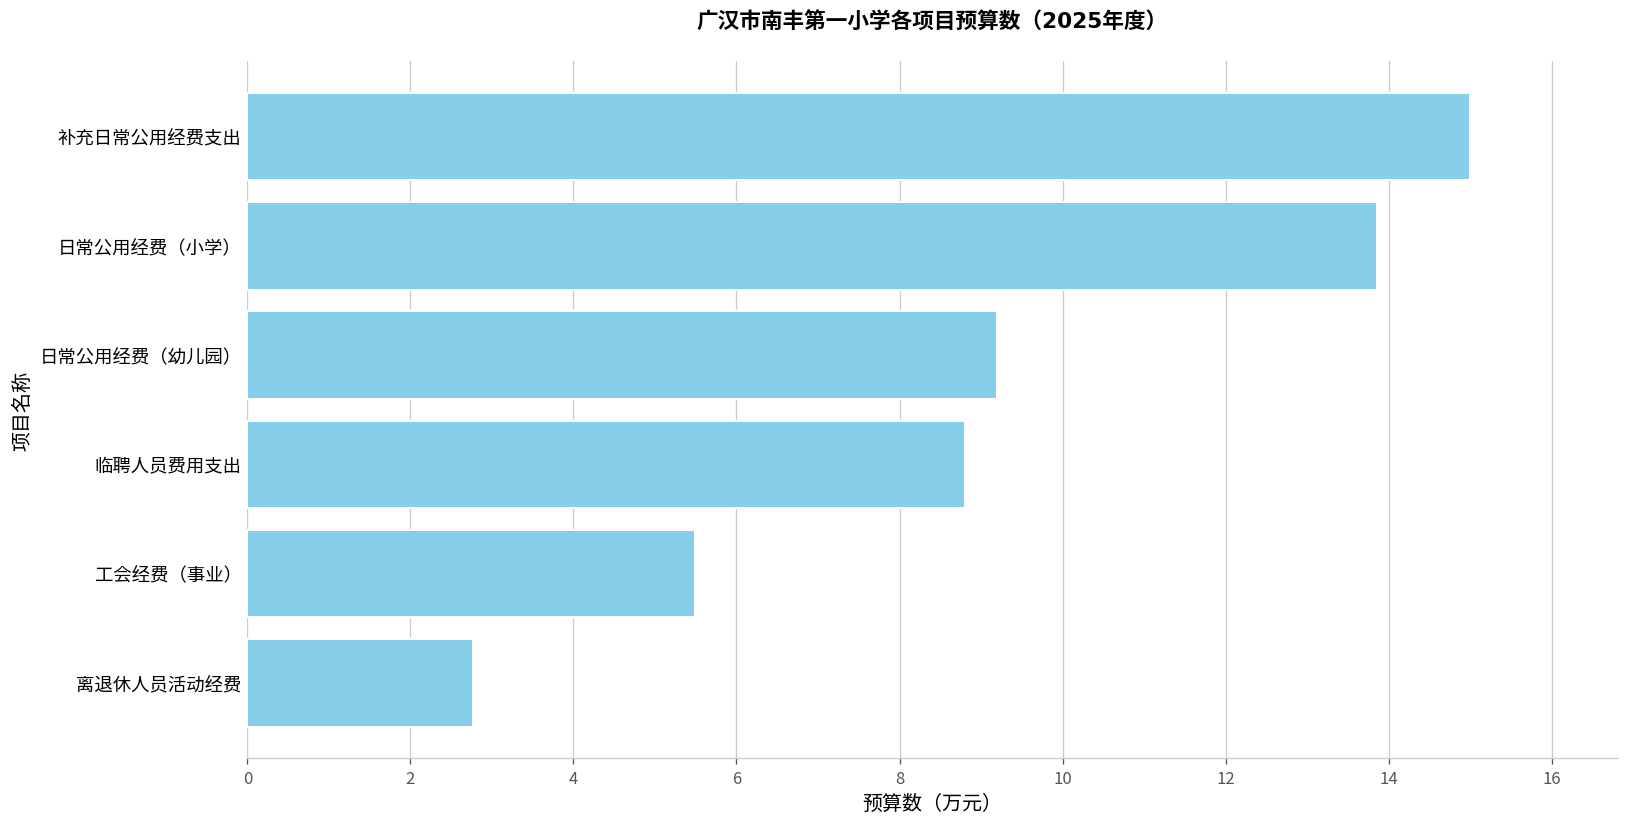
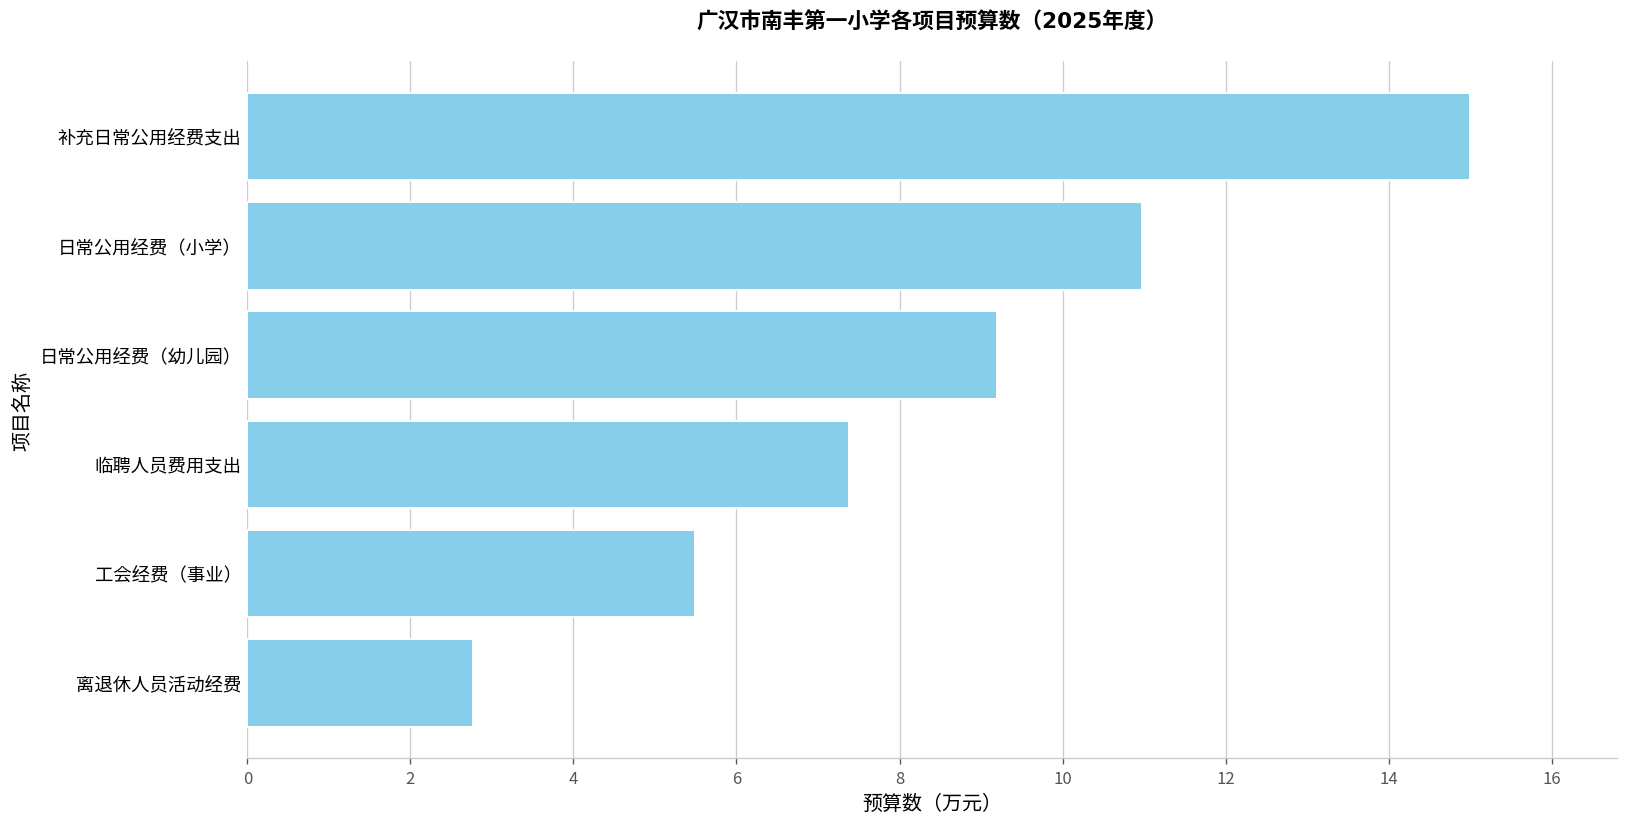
  {
    "补充日常公用经费支出": 15.0,
-   "日常公用经费（小学）": 13.9,
+   "日常公用经费（小学）": 11.0,
    "日常公用经费（幼儿园）": 9.2,
-   "临聘人员费用支出": 8.8,
+   "临聘人员费用支出": 7.4,
    "工会经费（事业）": 5.5,
    "离退休人员活动经费": 2.8
  }
